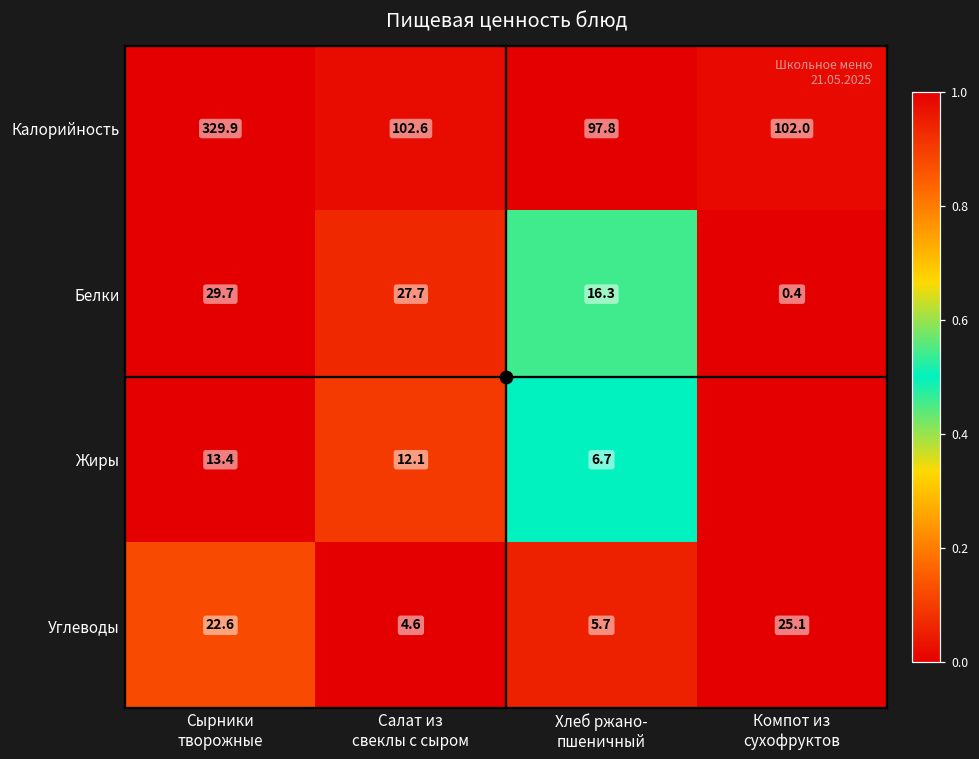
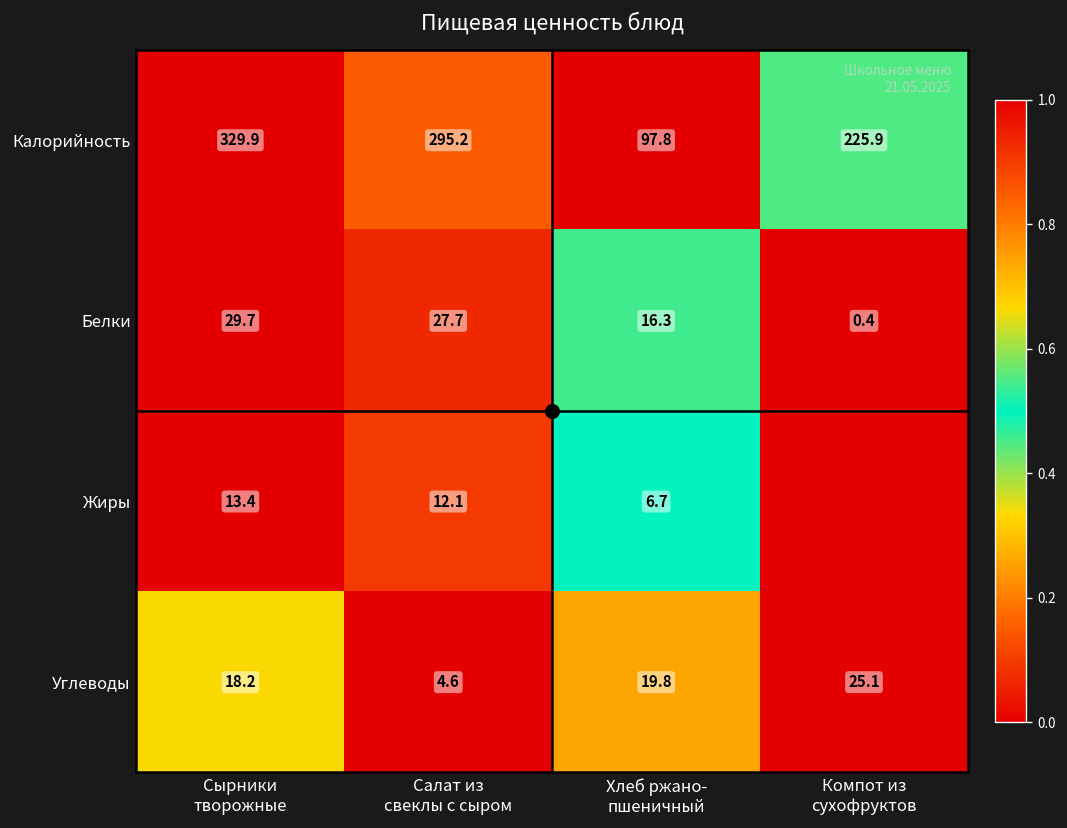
  {
    "Калорийность": {
-     "Салат из свеклы с сыром": 102.6,
-     "Компот из сухофруктов": 102.0
+     "Салат из свеклы с сыром": 295.2,
+     "Компот из сухофруктов": 225.9
    },
    "Углеводы": {
-     "Сырники творожные": 22.6,
-     "Хлеб ржано- пшеничный": 5.7
+     "Сырники творожные": 18.2,
+     "Хлеб ржано- пшеничный": 19.8
    }
  }
